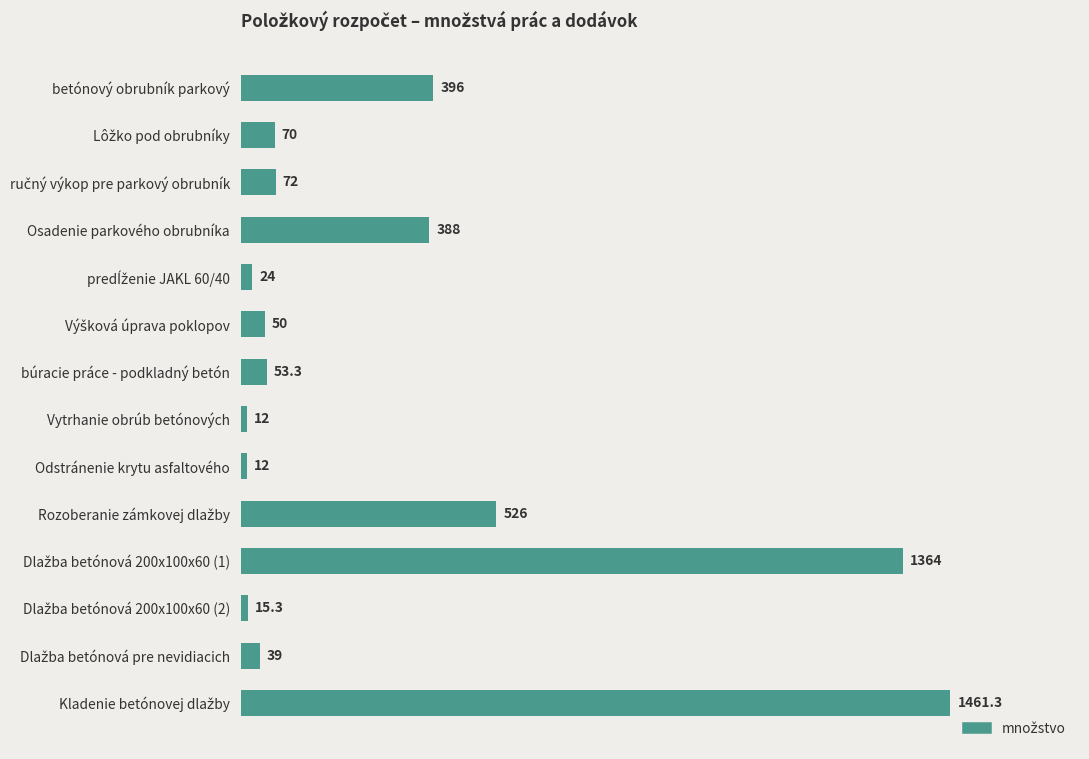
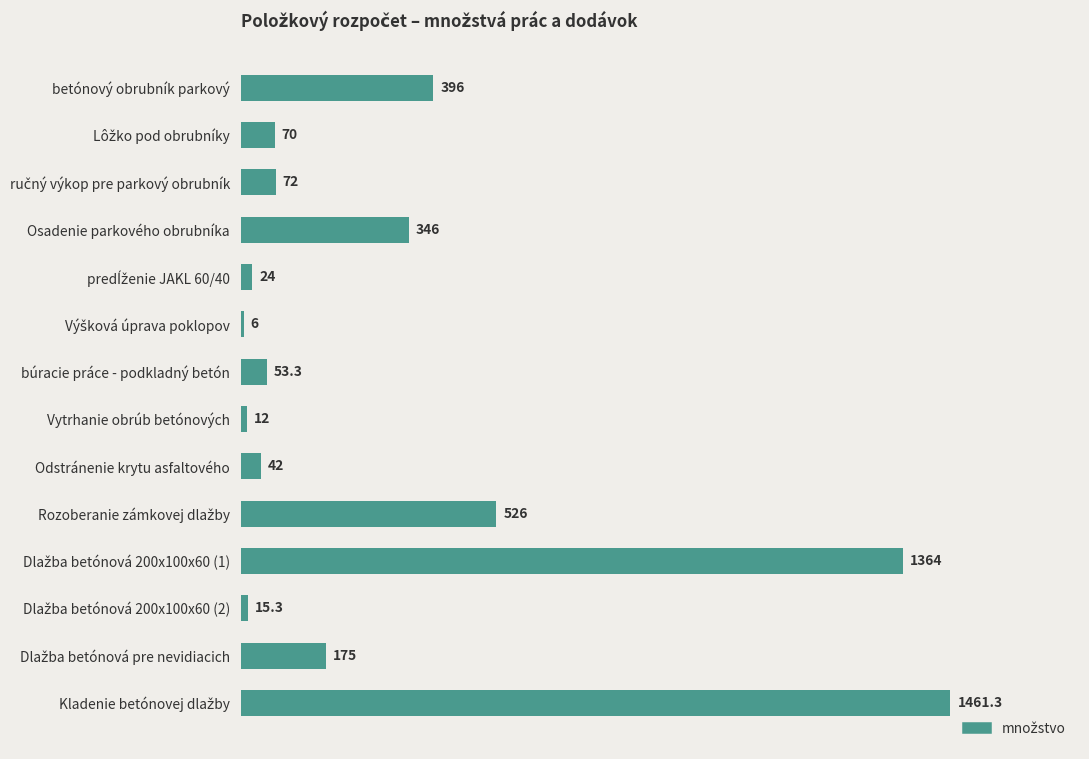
  {
    "betónový obrubník parkový": 396,
    "Lôžko pod obrubníky": 70,
    "ručný výkop pre parkový obrubník": 72,
-   "Osadenie parkového obrubníka": 388,
+   "Osadenie parkového obrubníka": 346,
    "predĺženie JAKL 60/40": 24,
-   "Výšková úprava poklopov": 50,
+   "Výšková úprava poklopov": 6,
    "búracie práce - podkladný betón": 53.3,
    "Vytrhanie obrúb betónových": 12,
-   "Odstránenie krytu asfaltového": 12,
+   "Odstránenie krytu asfaltového": 42,
    "Rozoberanie zámkovej dlažby": 526,
    "Dlažba betónová 200x100x60 (1)": 1364,
    "Dlažba betónová 200x100x60 (2)": 15.3,
-   "Dlažba betónová pre nevidiacich": 39,
+   "Dlažba betónová pre nevidiacich": 175,
    "Kladenie betónovej dlažby": 1461.3
  }
